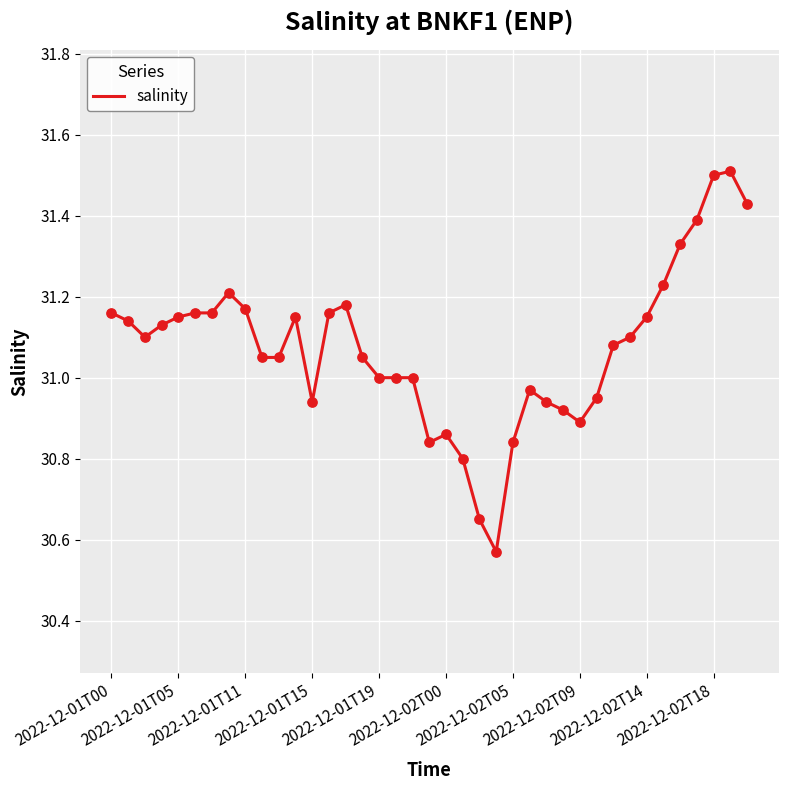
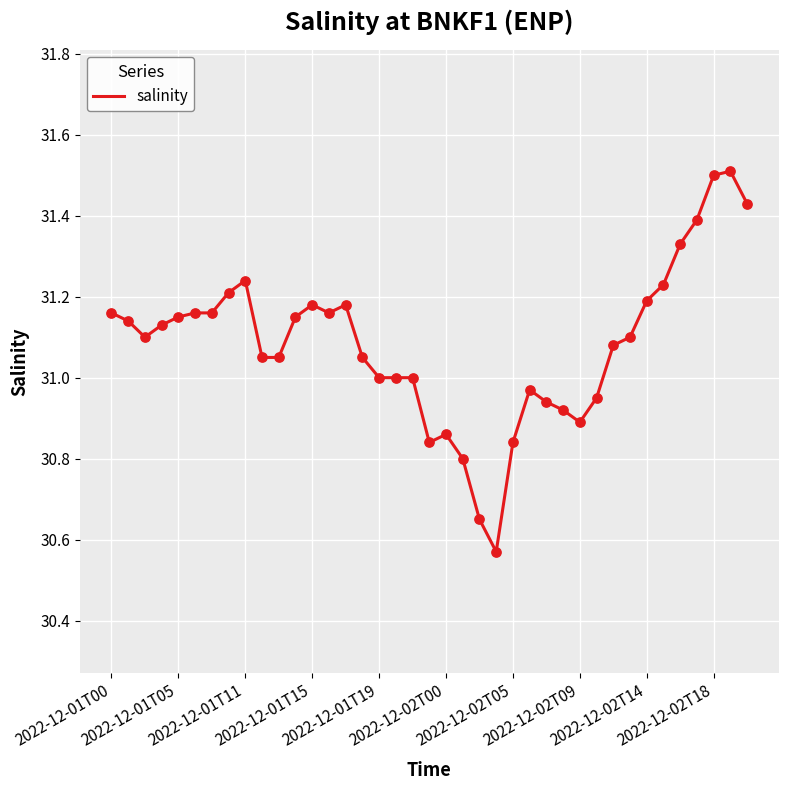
  {
    "2022-12-01T00": 31.16,
    "2022-12-01T05": 31.15,
-   "2022-12-01T11": 31.17,
-   "2022-12-01T15": 30.94,
+   "2022-12-01T11": 31.24,
+   "2022-12-01T15": 31.18,
    "2022-12-01T19": 31.00,
    "2022-12-02T00": 30.86,
    "2022-12-02T05": 30.84,
    "2022-12-02T09": 30.89,
-   "2022-12-02T14": 31.15,
+   "2022-12-02T14": 31.19,
    "2022-12-02T18": 31.50
  }
